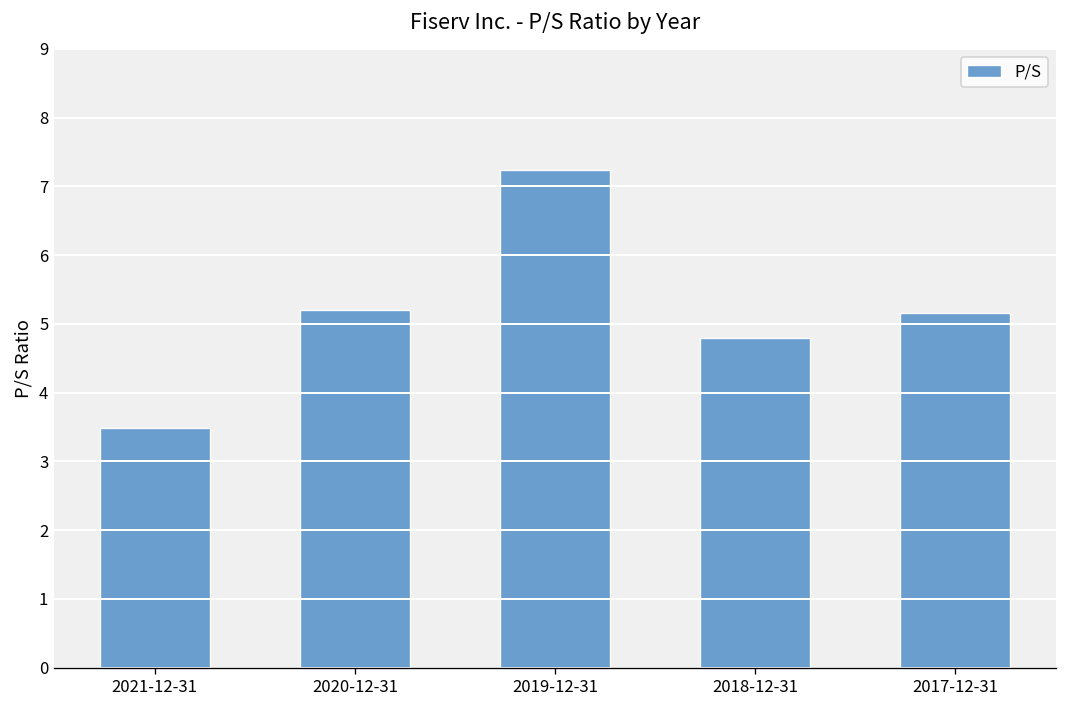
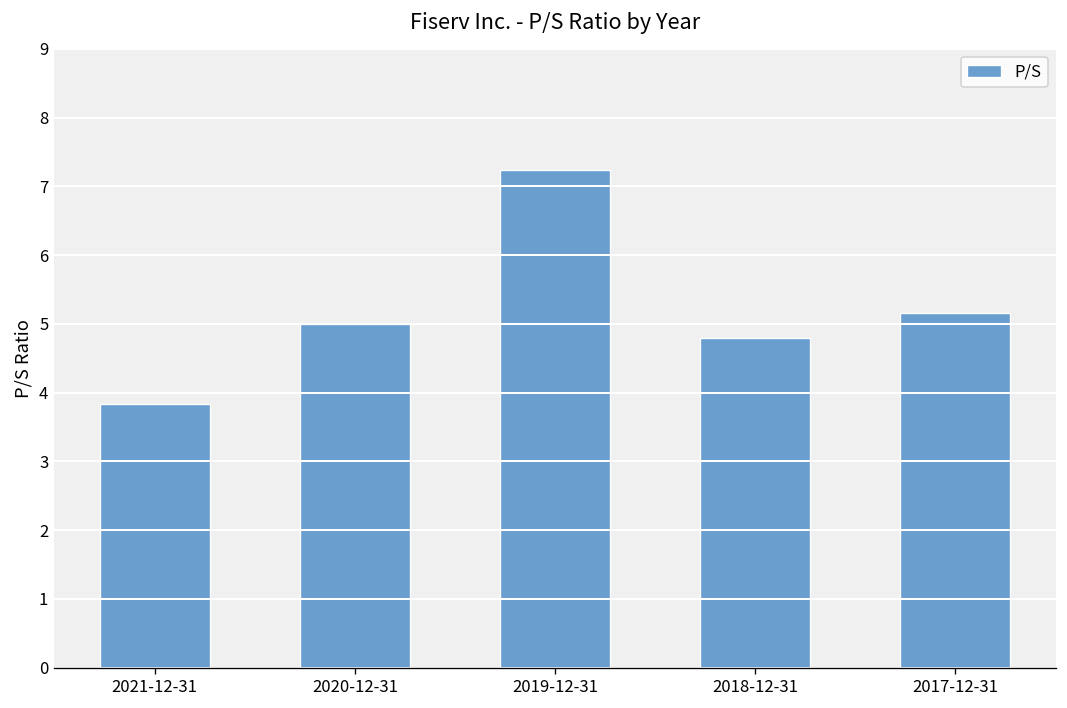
  {
-   "2021-12-31": 3.5,
-   "2020-12-31": 5.2,
+   "2021-12-31": 3.8,
+   "2020-12-31": 5.0,
    "2019-12-31": 7.2,
    "2018-12-31": 4.8,
    "2017-12-31": 5.2
  }
